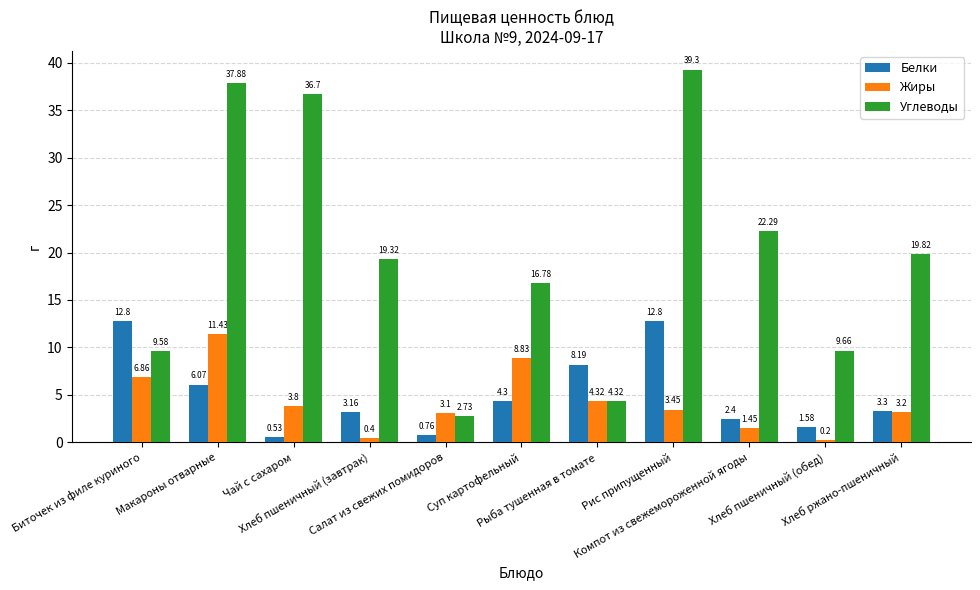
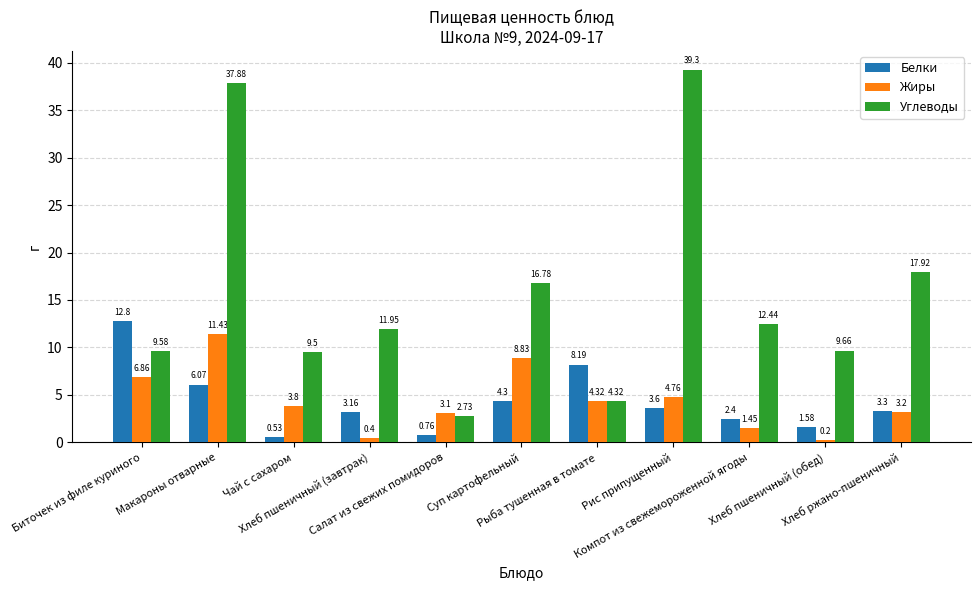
  {
    "Белки": {
      "Биточек из филе куриного": 12.8,
      "Макароны отварные": 6.07,
      "Чай с сахаром": 0.53,
      "Хлеб пшеничный (завтрак)": 3.16,
      "Салат из свежих помидоров": 0.76,
      "Суп картофельный": 4.3,
      "Рыба тушенная в томате": 8.19,
-     "Рис припущенный": 12.8,
+     "Рис припущенный": 3.6,
      "Компот из свежемороженной ягоды": 2.4,
      "Хлеб пшеничный (обед)": 1.58,
      "Хлеб ржано-пшеничный": 3.3
    },
    "Жиры": {
      "Биточек из филе куриного": 6.86,
      "Макароны отварные": 11.43,
      "Чай с сахаром": 3.8,
      "Хлеб пшеничный (завтрак)": 0.4,
      "Салат из свежих помидоров": 3.1,
      "Суп картофельный": 8.83,
      "Рыба тушенная в томате": 4.32,
-     "Рис припущенный": 3.45,
+     "Рис припущенный": 4.76,
      "Компот из свежемороженной ягоды": 1.45,
      "Хлеб пшеничный (обед)": 0.2,
      "Хлеб ржано-пшеничный": 3.2
    },
    "Углеводы": {
      "Биточек из филе куриного": 9.58,
      "Макароны отварные": 37.88,
-     "Чай с сахаром": 36.7,
-     "Хлеб пшеничный (завтрак)": 19.32,
+     "Чай с сахаром": 9.5,
+     "Хлеб пшеничный (завтрак)": 11.95,
      "Салат из свежих помидоров": 2.73,
      "Суп картофельный": 16.78,
      "Рыба тушенная в томате": 4.32,
      "Рис припущенный": 39.3,
-     "Компот из свежемороженной ягоды": 22.29,
+     "Компот из свежемороженной ягоды": 12.44,
      "Хлеб пшеничный (обед)": 9.66,
-     "Хлеб ржано-пшеничный": 19.82
+     "Хлеб ржано-пшеничный": 17.92
    }
  }
